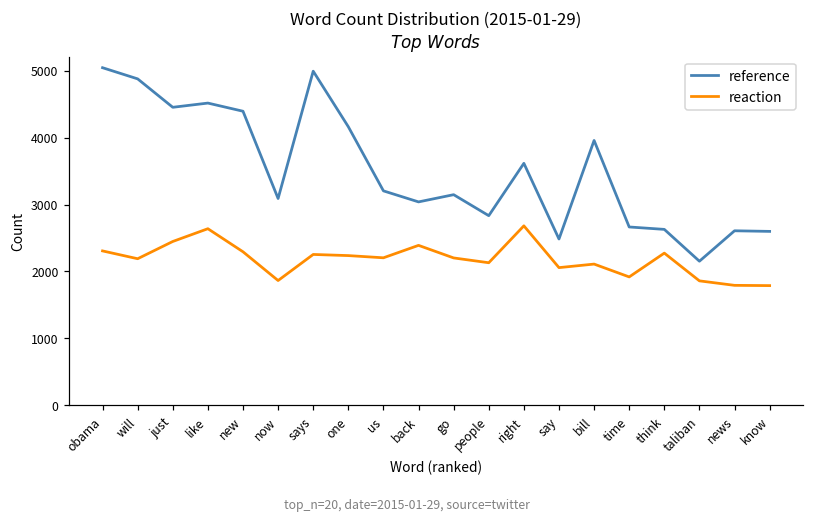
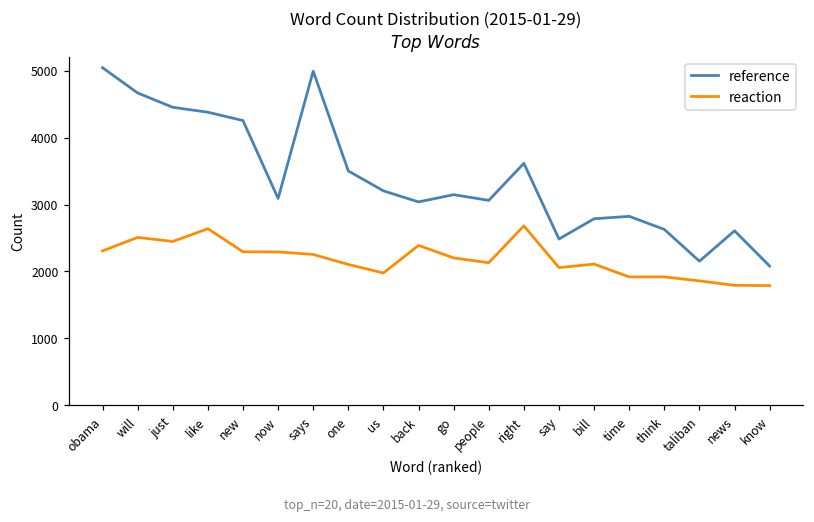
  {
    "reference": {
      "obama": 5000,
-     "will": 4900,
+     "will": 4700,
      "just": 4500,
-     "like": 4500,
-     "new": 4400,
+     "like": 4400,
+     "new": 4300,
      "now": 3100,
      "says": 5000,
-     "one": 4200,
+     "one": 3500,
      "us": 3200,
      "back": 3000,
      "go": 3100,
-     "people": 2800,
+     "people": 3100,
      "right": 3600,
      "say": 2500,
-     "bill": 4000,
-     "time": 2700,
+     "bill": 2800,
+     "time": 2800,
      "think": 2600,
      "taliban": 2200,
      "news": 2600,
-     "know": 2600
+     "know": 2100
    },
    "reaction": {
      "obama": 2300,
-     "will": 2200,
+     "will": 2500,
      "just": 2400,
      "like": 2600,
      "new": 2300,
-     "now": 1900,
+     "now": 2300,
      "says": 2300,
-     "one": 2200,
-     "us": 2200,
+     "one": 2100,
+     "us": 2000,
      "back": 2400,
      "go": 2200,
      "people": 2100,
      "right": 2700,
      "say": 2100,
      "bill": 2100,
      "time": 1900,
-     "think": 2300,
+     "think": 1900,
      "taliban": 1900,
      "news": 1800,
      "know": 1800
    }
  }
